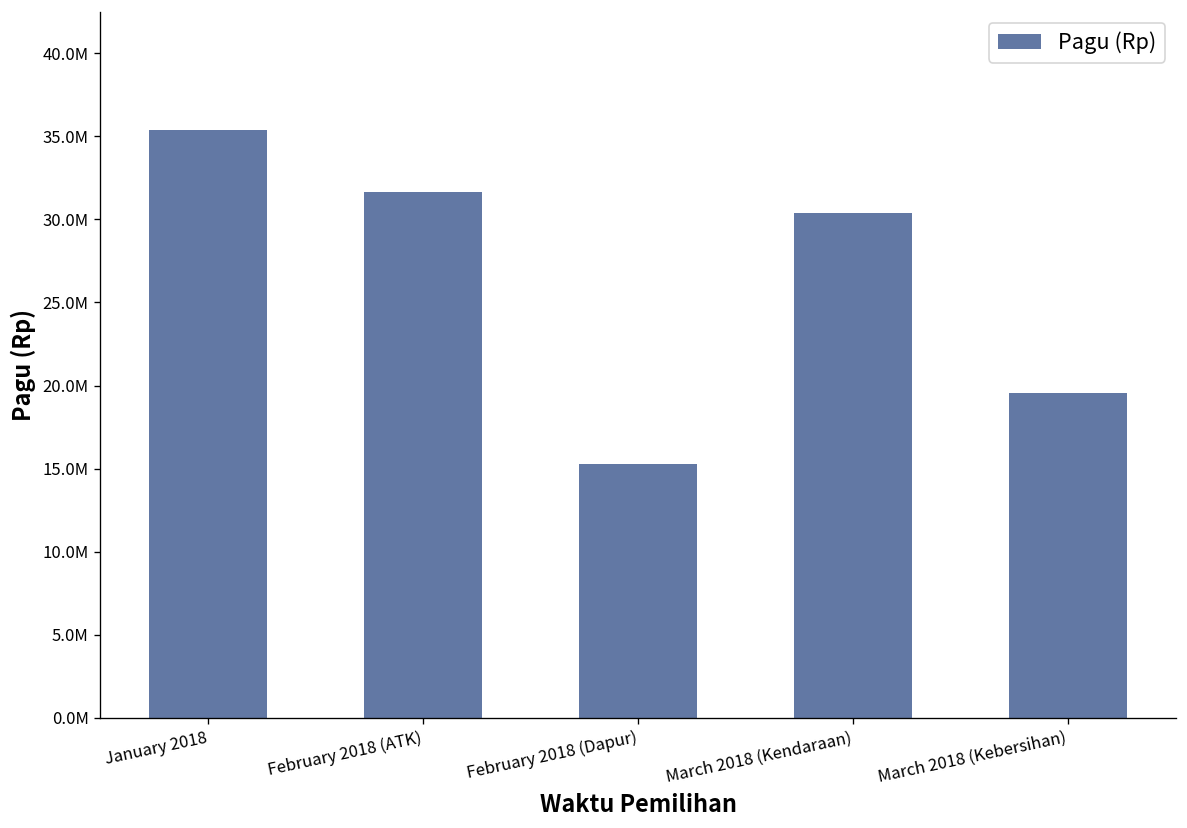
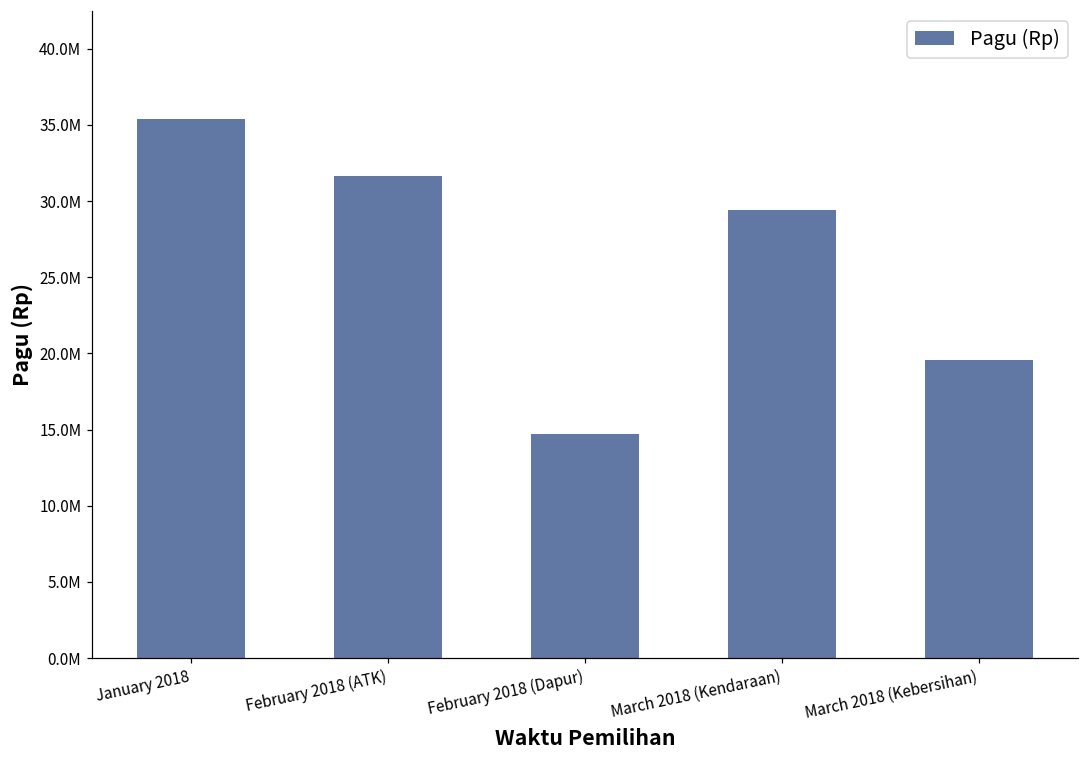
  {
    "January 2018": 35400000,
    "February 2018 (ATK)": 31600000,
-   "February 2018 (Dapur)": 15300000,
-   "March 2018 (Kendaraan)": 30400000,
+   "February 2018 (Dapur)": 14700000,
+   "March 2018 (Kendaraan)": 29400000,
    "March 2018 (Kebersihan)": 19500000
  }
